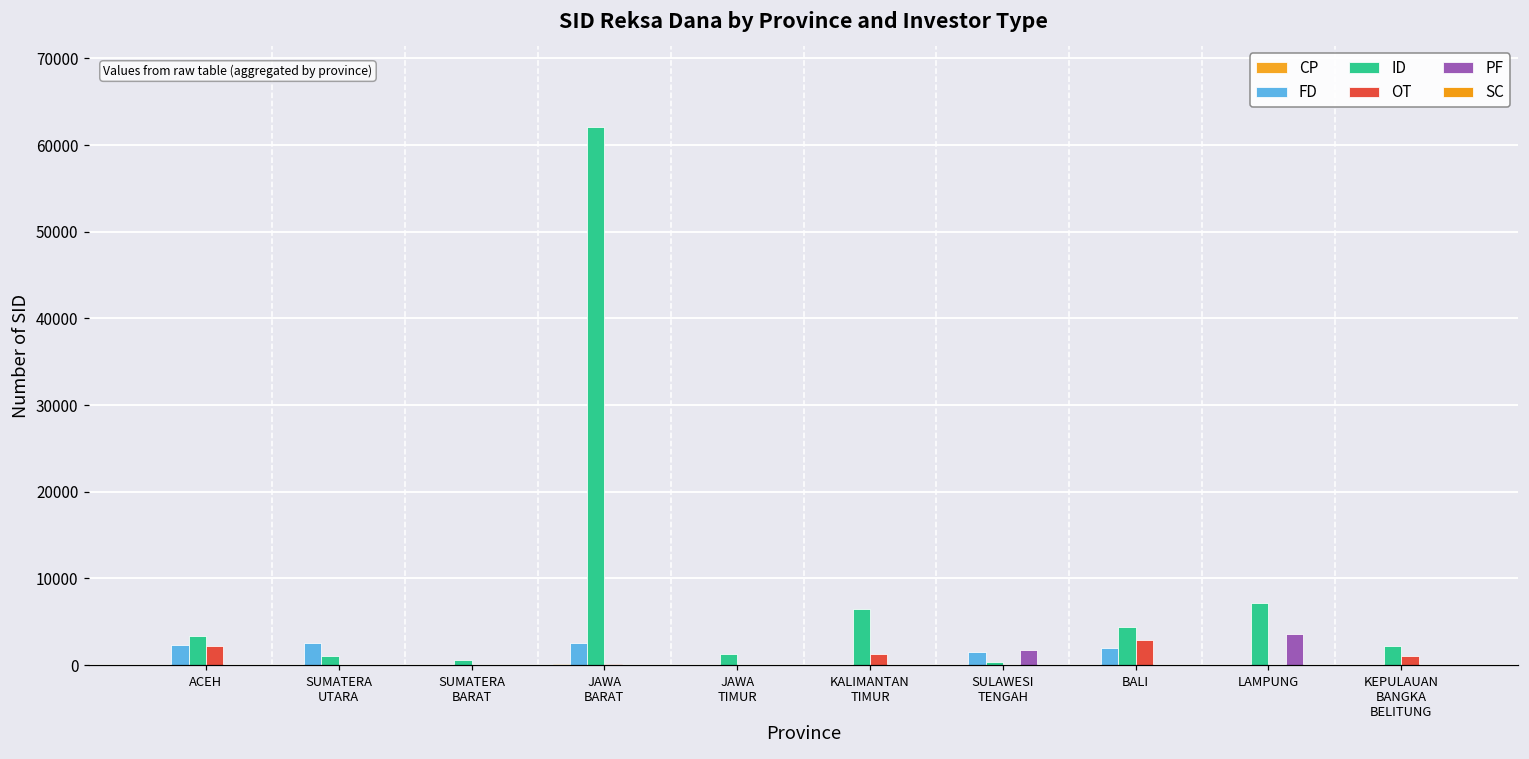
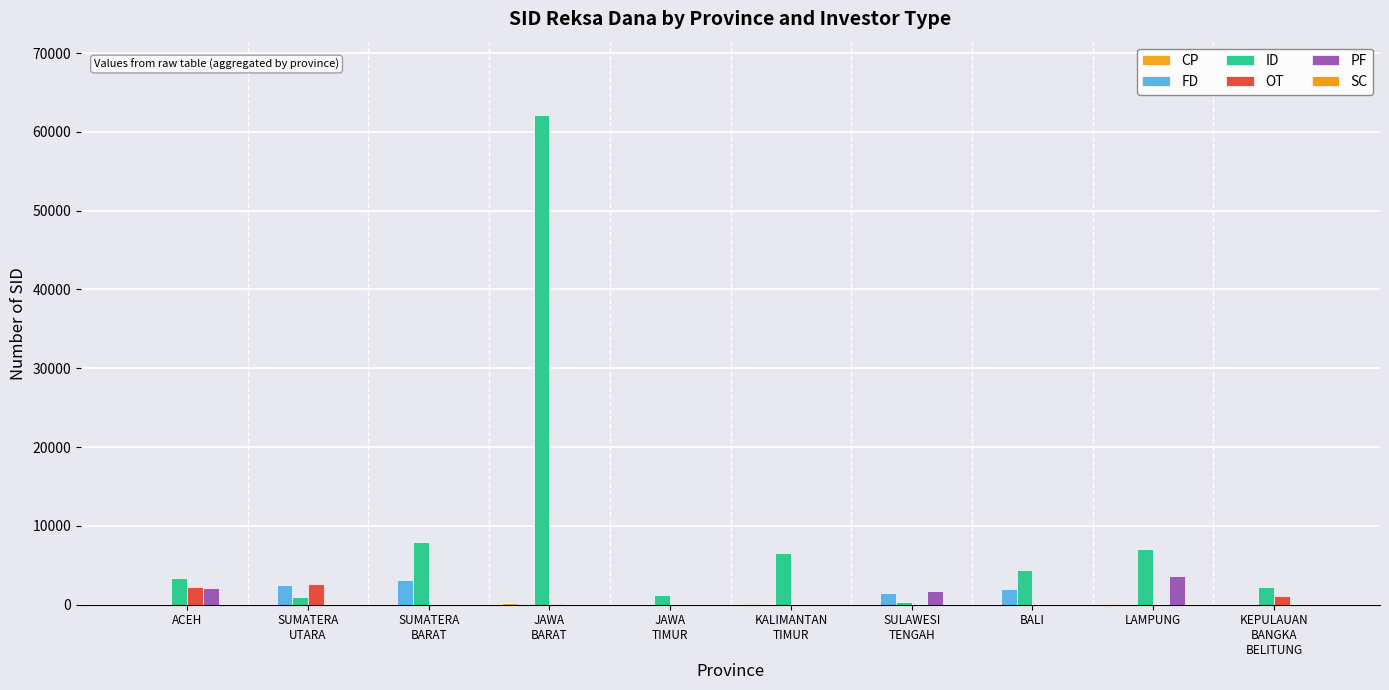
  {
    "FD": {
-     "ACEH": 2000,
+     "ACEH": 0,
      "SUMATERA UTARA": 3000,
-     "SUMATERA BARAT": 0,
-     "JAWA BARAT": 3000,
+     "SUMATERA BARAT": 3000,
+     "JAWA BARAT": 0,
      "JAWA TIMUR": 0,
      "SULAWESI TENGAH": 2000,
      "BALI": 2000,
      "LAMPUNG": 0,
      "KEPULAUAN BANGKA BELITUNG": 0
    },
    "ID": {
      "ACEH": 3000,
      "SUMATERA UTARA": 1000,
-     "SUMATERA BARAT": 1000,
+     "SUMATERA BARAT": 8000,
      "JAWA BARAT": 62000,
      "JAWA TIMUR": 1000,
      "KALIMANTAN TIMUR": 7000,
      "SULAWESI TENGAH": 0,
      "BALI": 4000,
      "LAMPUNG": 7000,
      "KEPULAUAN BANGKA BELITUNG": 2000
    },
    "OT": {
      "ACEH": 2000,
-     "SUMATERA UTARA": 0,
+     "SUMATERA UTARA": 3000,
      "SUMATERA BARAT": 0,
      "JAWA TIMUR": 0,
-     "KALIMANTAN TIMUR": 1000,
+     "KALIMANTAN TIMUR": 0,
      "SULAWESI TENGAH": 0,
-     "BALI": 3000,
+     "BALI": 0,
      "KEPULAUAN BANGKA BELITUNG": 1000
    },
    "PF": {
-     "ACEH": 0,
+     "ACEH": 2000,
      "SUMATERA UTARA": 0,
      "SUMATERA BARAT": 0,
      "JAWA TIMUR": 0,
      "KALIMANTAN TIMUR": 0,
      "SULAWESI TENGAH": 2000,
      "LAMPUNG": 4000,
      "KEPULAUAN BANGKA BELITUNG": 0
    }
  }
